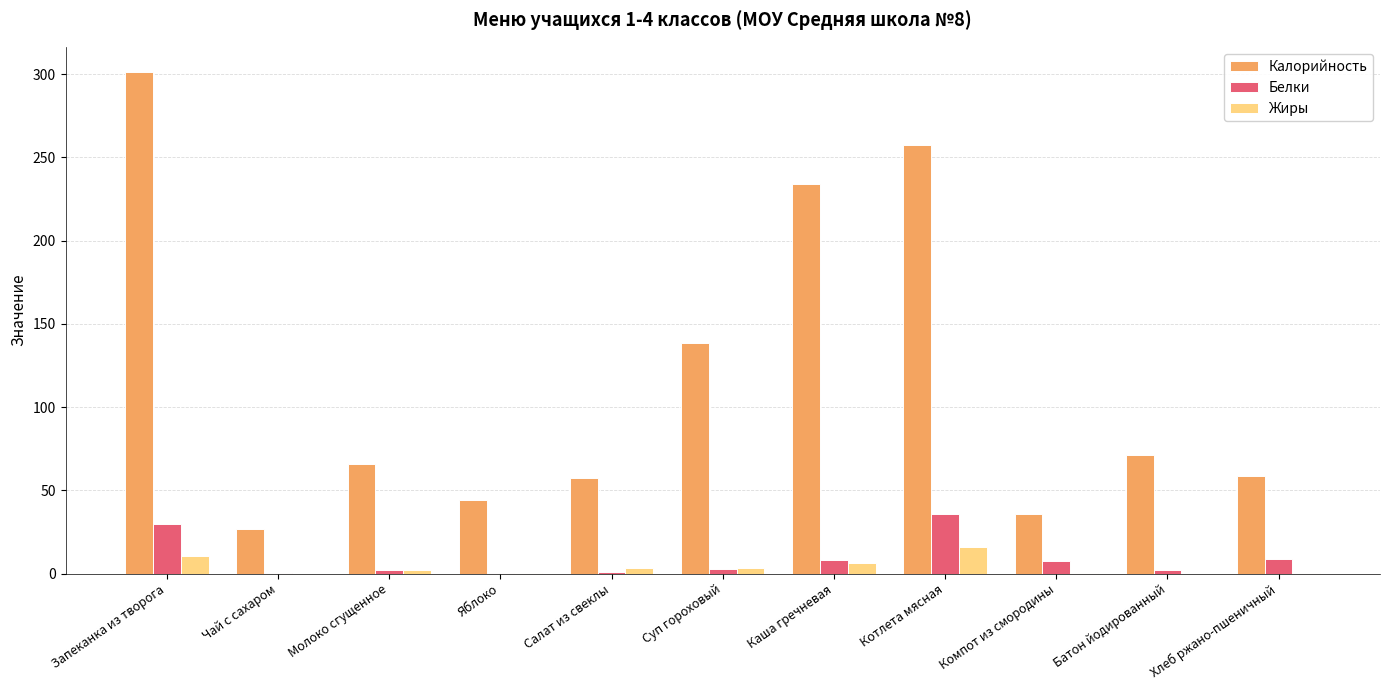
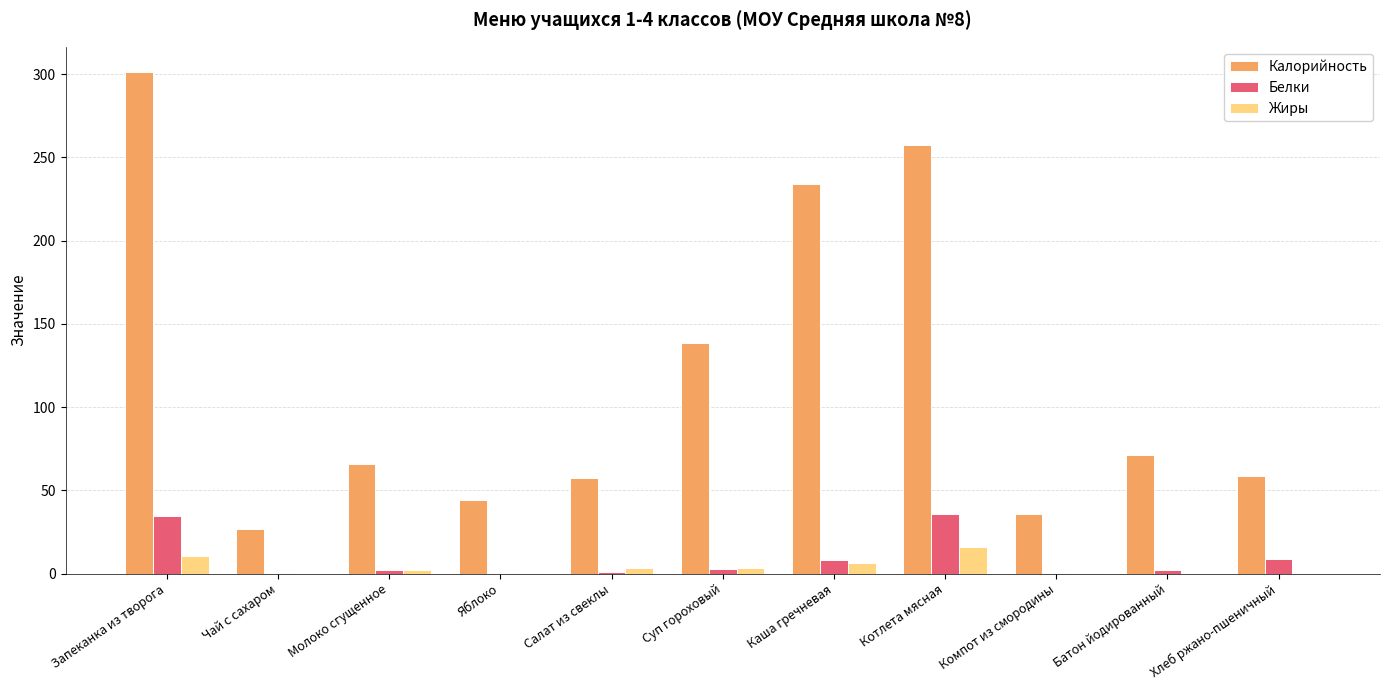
  {
    "Белки": {
-     "Запеканка из творога": 30,
+     "Запеканка из творога": 35,
      "Молоко сгущенное": 2,
      "Суп гороховый": 3,
      "Каша гречневая": 8,
      "Котлета мясная": 36,
-     "Компот из смородины": 8,
+     "Компот из смородины": 0,
      "Батон йодированный": 2,
      "Хлеб ржано-пшеничный": 9
    }
  }
